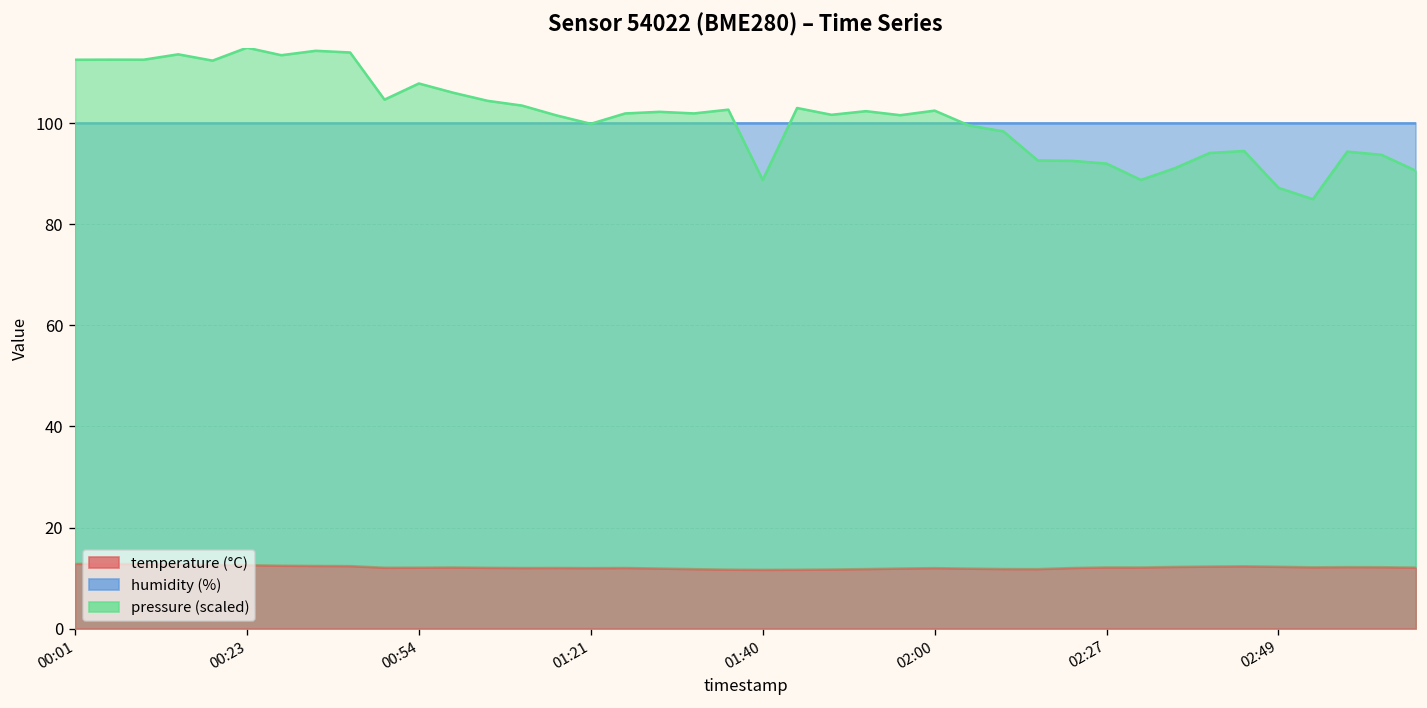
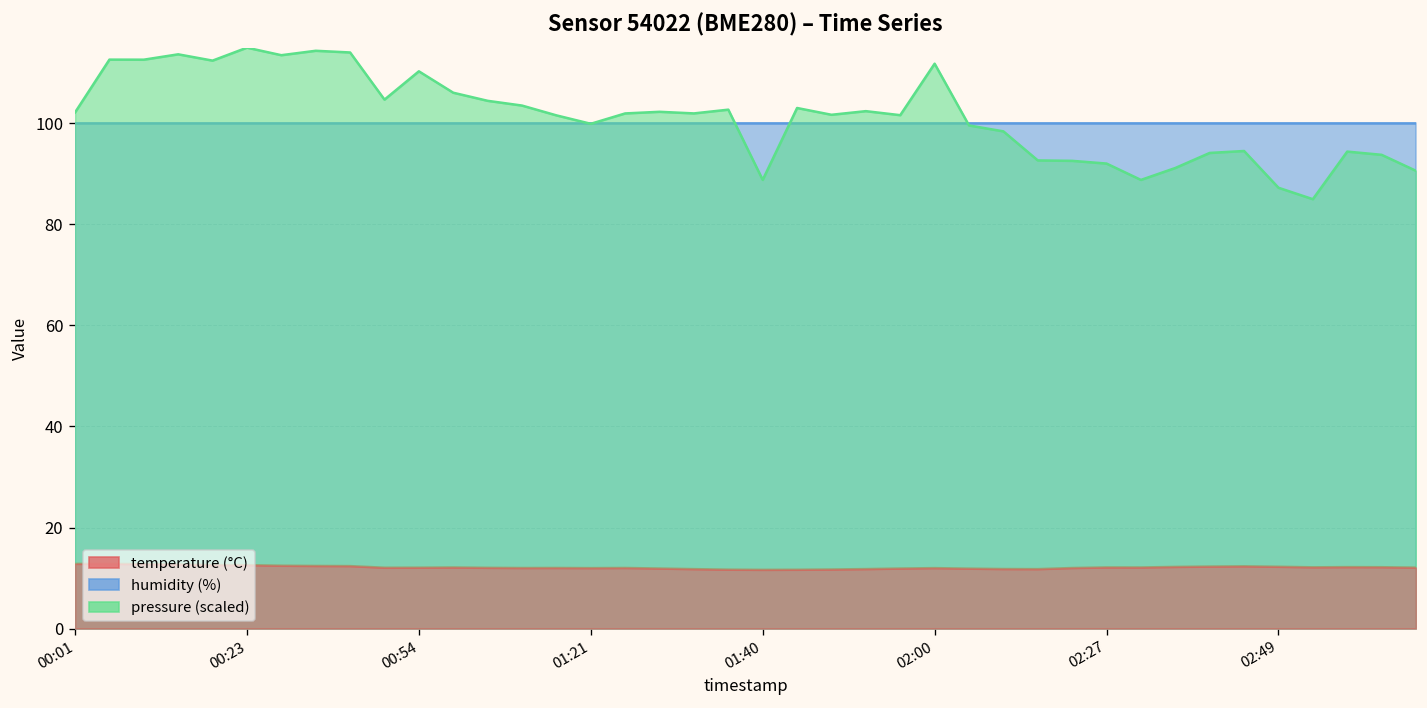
  {
    "pressure (scaled)": {
-     "00:01": 113,
+     "00:01": 102,
      "00:23": 115,
-     "00:54": 108,
+     "00:54": 110,
      "01:40": 89,
-     "02:00": 103,
+     "02:00": 112,
      "02:27": 92,
      "02:49": 87
    }
  }
